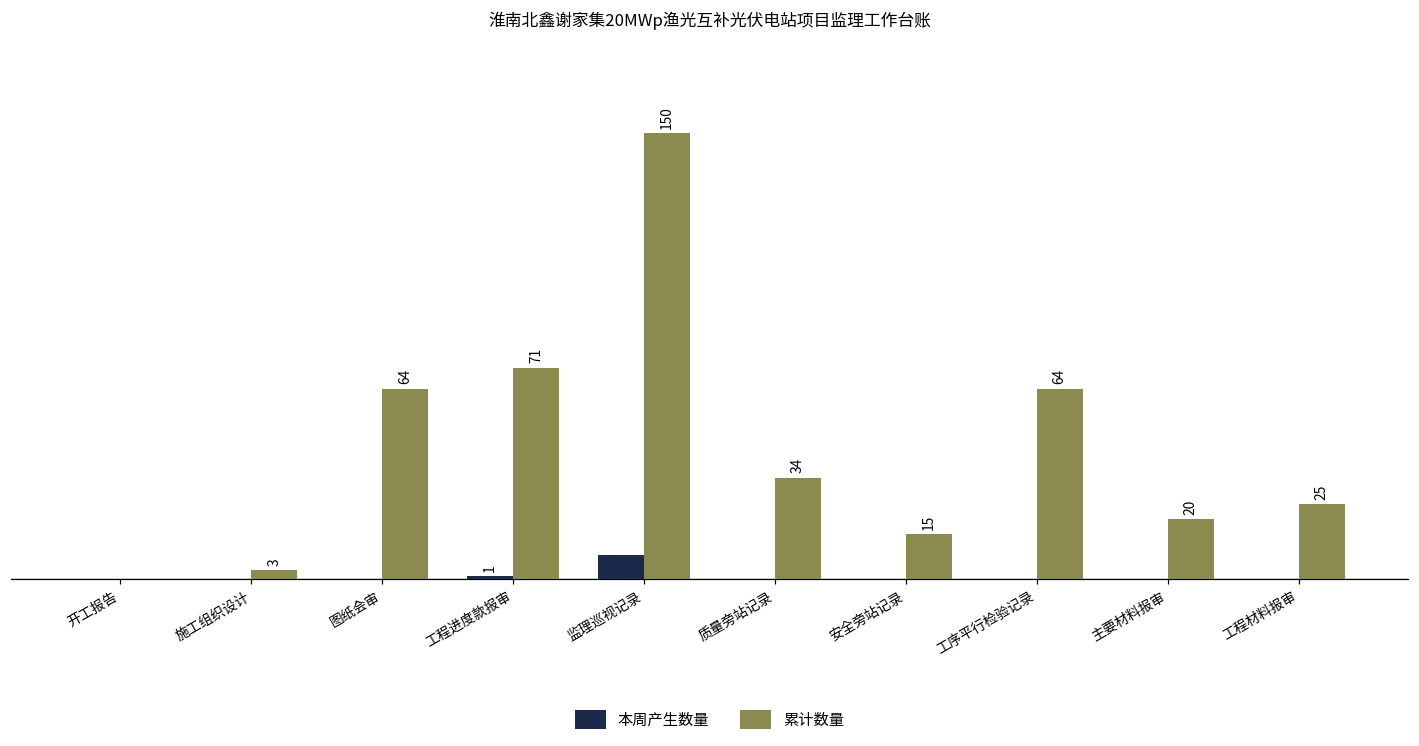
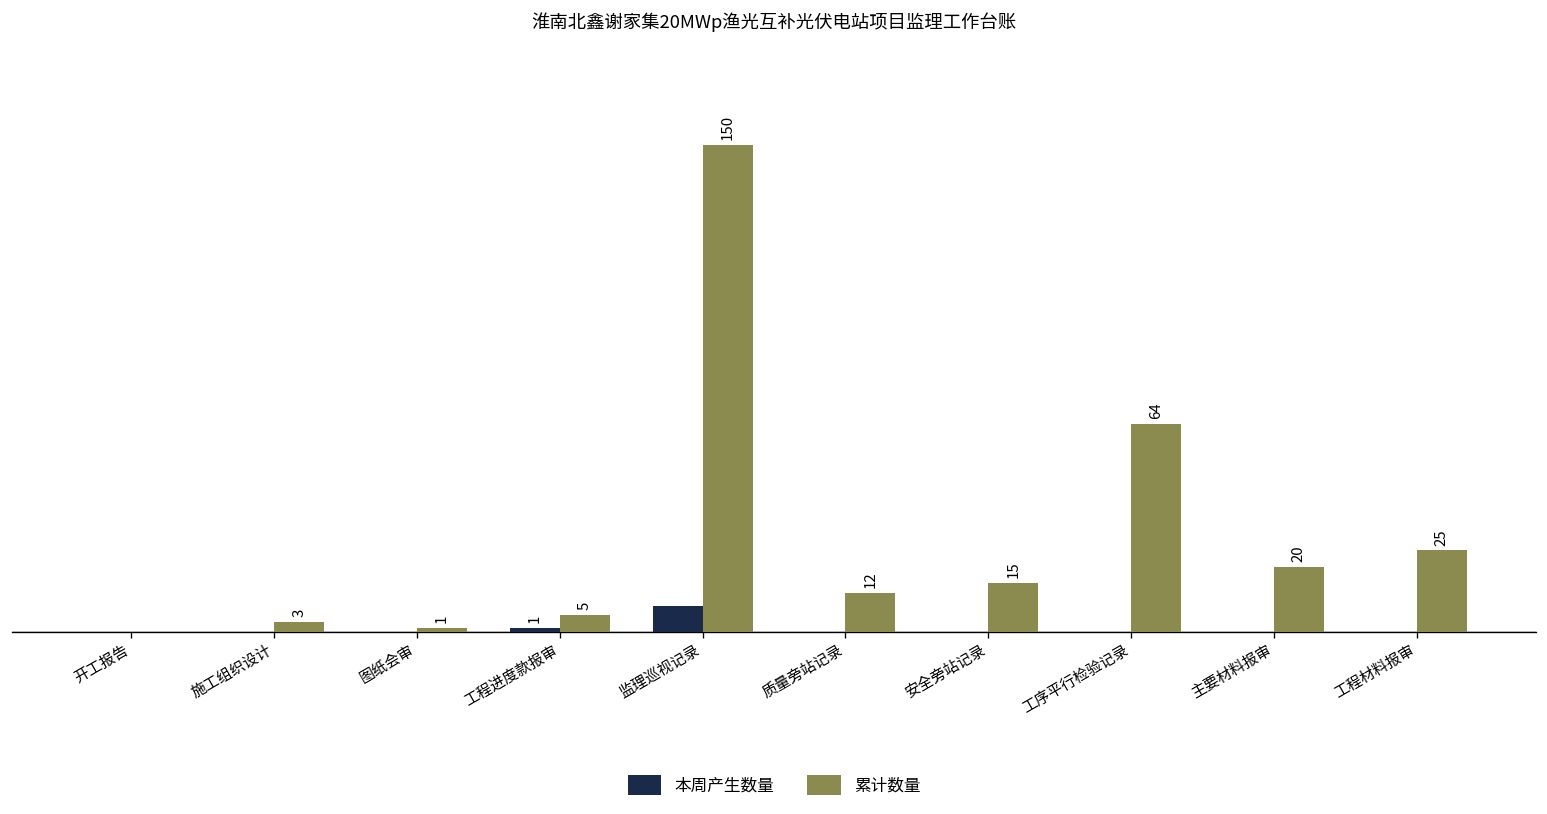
  {
    "本周产生数量": {
      "工程进度款报审": 1
    },
    "累计数量": {
      "施工组织设计": 3,
-     "图纸会审": 64,
-     "工程进度款报审": 71,
+     "图纸会审": 1,
+     "工程进度款报审": 5,
      "监理巡视记录": 150,
-     "质量旁站记录": 34,
+     "质量旁站记录": 12,
      "安全旁站记录": 15,
      "工序平行检验记录": 64,
      "主要材料报审": 20,
      "工程材料报审": 25
    }
  }
